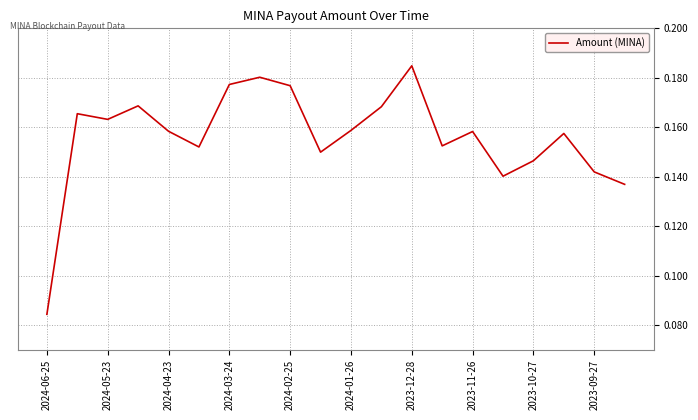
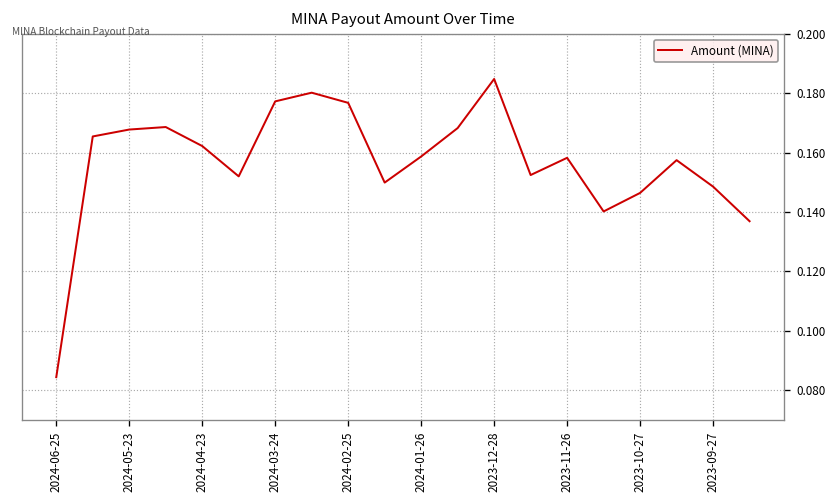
  {
    "2024-06-25": 0.084,
-   "2024-05-23": 0.163,
-   "2024-04-23": 0.158,
+   "2024-05-23": 0.168,
+   "2024-04-23": 0.162,
    "2024-03-24": 0.177,
    "2024-02-25": 0.177,
    "2024-01-26": 0.159,
    "2023-12-28": 0.185,
    "2023-11-26": 0.158,
    "2023-10-27": 0.146,
-   "2023-09-27": 0.142
+   "2023-09-27": 0.149
  }
